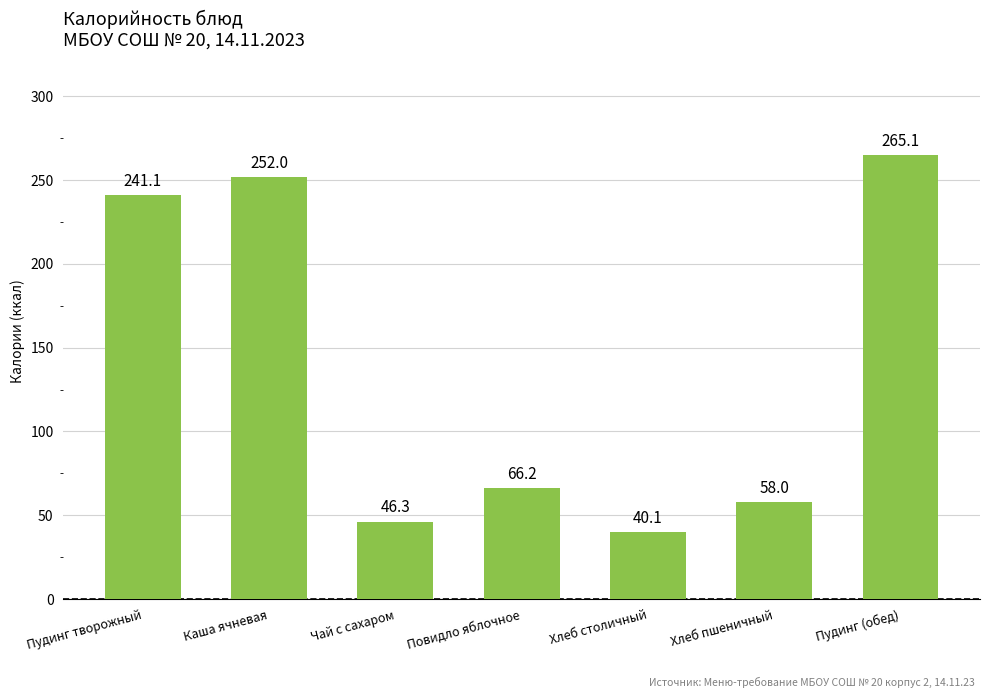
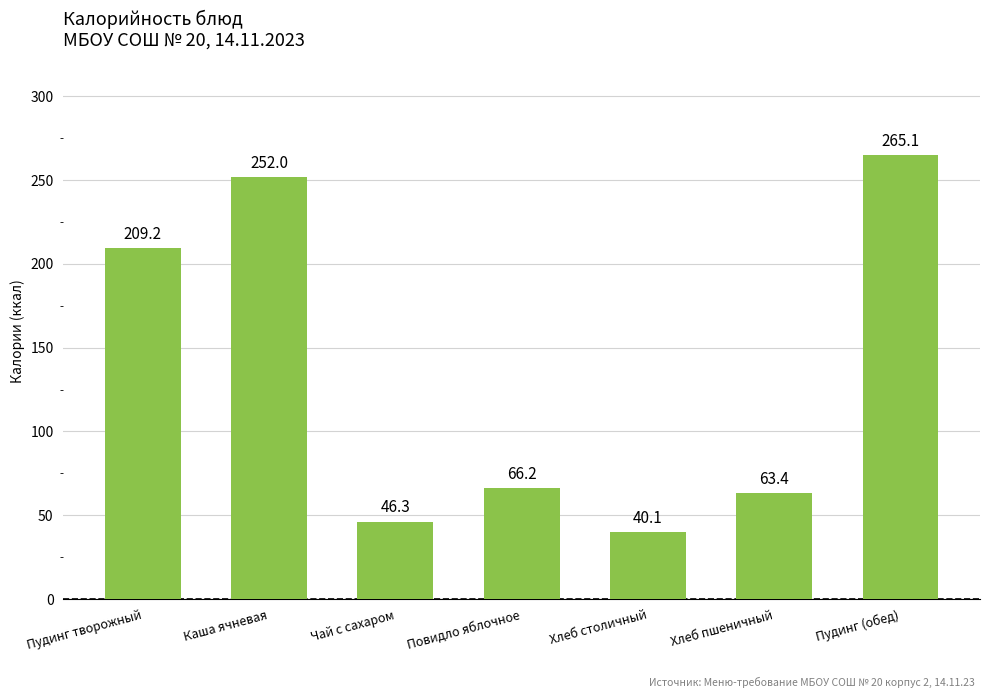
  {
-   "Пудинг творожный": 241.1,
+   "Пудинг творожный": 209.2,
    "Каша ячневая": 252.0,
    "Чай с сахаром": 46.3,
    "Повидло яблочное": 66.2,
    "Хлеб столичный": 40.1,
-   "Хлеб пшеничный": 58.0,
+   "Хлеб пшеничный": 63.4,
    "Пудинг (обед)": 265.1
  }
